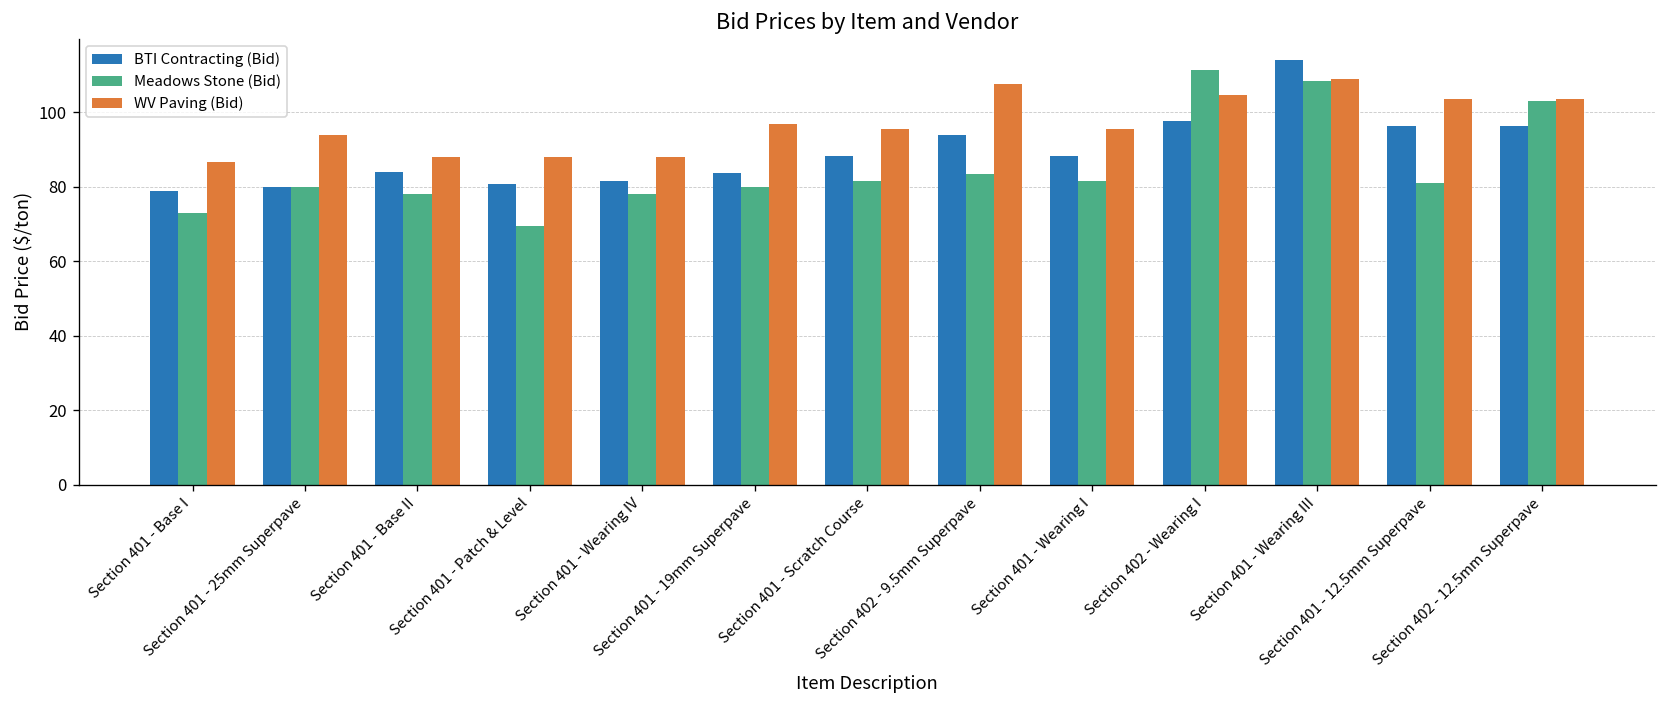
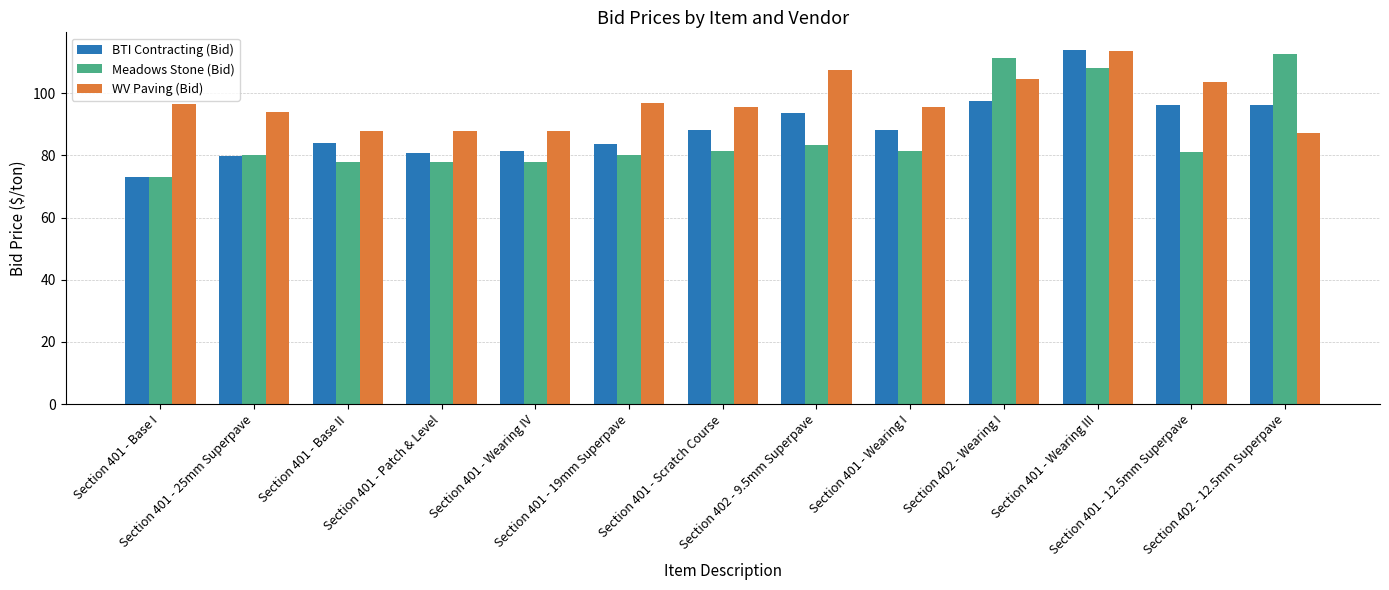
  {
    "BTI Contracting (Bid)": {
-     "Section 401 - Base I": 79,
+     "Section 401 - Base I": 73,
      "Section 401 - 25mm Superpave": 80,
      "Section 401 - Base II": 84,
      "Section 401 - Patch & Level": 81,
      "Section 401 - Wearing IV": 81,
      "Section 401 - 19mm Superpave": 84,
      "Section 401 - Scratch Course": 88,
      "Section 402 - 9.5mm Superpave": 94,
      "Section 401 - Wearing I": 88,
      "Section 402 - Wearing I": 98,
      "Section 401 - Wearing III": 114,
      "Section 401 - 12.5mm Superpave": 96,
      "Section 402 - 12.5mm Superpave": 96
    },
    "Meadows Stone (Bid)": {
      "Section 401 - Base I": 73,
      "Section 401 - 25mm Superpave": 80,
      "Section 401 - Base II": 78,
-     "Section 401 - Patch & Level": 69,
+     "Section 401 - Patch & Level": 78,
      "Section 401 - Wearing IV": 78,
      "Section 401 - 19mm Superpave": 80,
      "Section 401 - Scratch Course": 82,
      "Section 402 - 9.5mm Superpave": 84,
      "Section 401 - Wearing I": 82,
      "Section 402 - Wearing I": 111,
      "Section 401 - Wearing III": 108,
      "Section 401 - 12.5mm Superpave": 81,
-     "Section 402 - 12.5mm Superpave": 103
+     "Section 402 - 12.5mm Superpave": 113
    },
    "WV Paving (Bid)": {
-     "Section 401 - Base I": 87,
+     "Section 401 - Base I": 97,
      "Section 401 - 25mm Superpave": 94,
      "Section 401 - Base II": 88,
      "Section 401 - Patch & Level": 88,
      "Section 401 - Wearing IV": 88,
      "Section 401 - 19mm Superpave": 97,
      "Section 401 - Scratch Course": 96,
      "Section 402 - 9.5mm Superpave": 108,
      "Section 401 - Wearing I": 96,
      "Section 402 - Wearing I": 105,
-     "Section 401 - Wearing III": 109,
+     "Section 401 - Wearing III": 114,
      "Section 401 - 12.5mm Superpave": 104,
-     "Section 402 - 12.5mm Superpave": 104
+     "Section 402 - 12.5mm Superpave": 87
    }
  }
